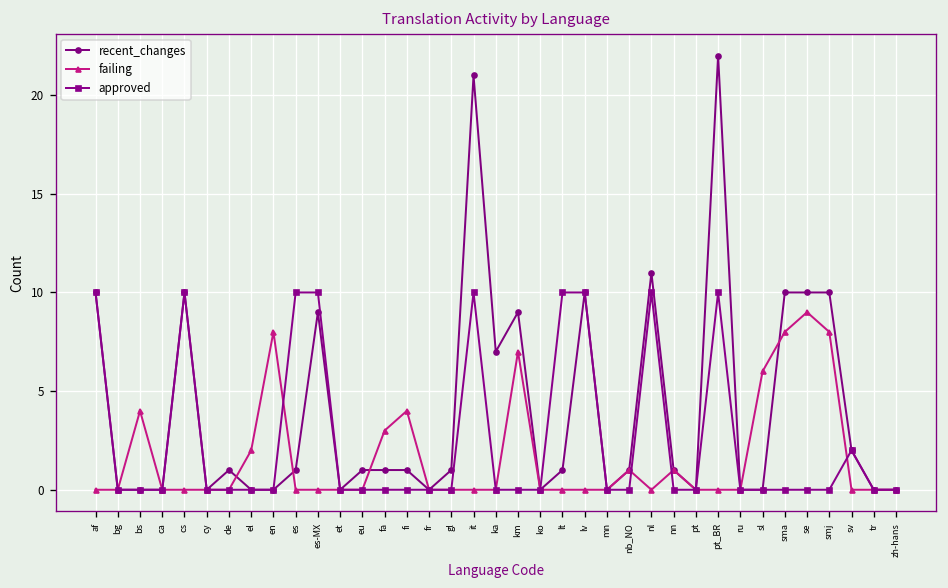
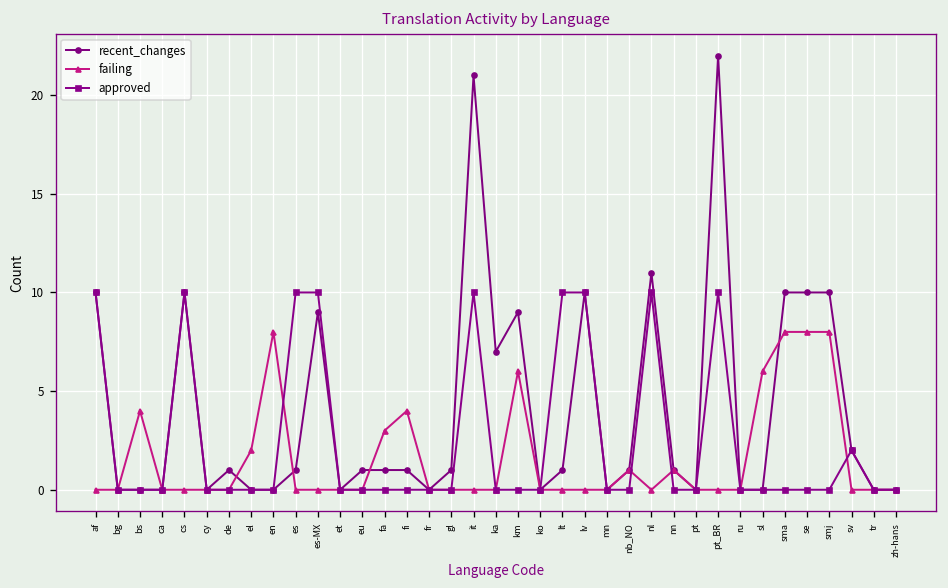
  {
    "failing": {
      "af": 0,
      "bs": 4,
      "cs": 0,
      "el": 2,
      "en": 8,
      "es": 0,
      "es-MX": 0,
      "fa": 3,
      "fi": 4,
      "it": 0,
-     "km": 7,
+     "km": 6,
      "lt": 0,
      "lv": 0,
      "nl": 0,
      "pt_BR": 0,
      "sl": 6,
      "sma": 8,
-     "se": 9,
+     "se": 8,
      "smj": 8,
      "sv": 0
    }
  }
